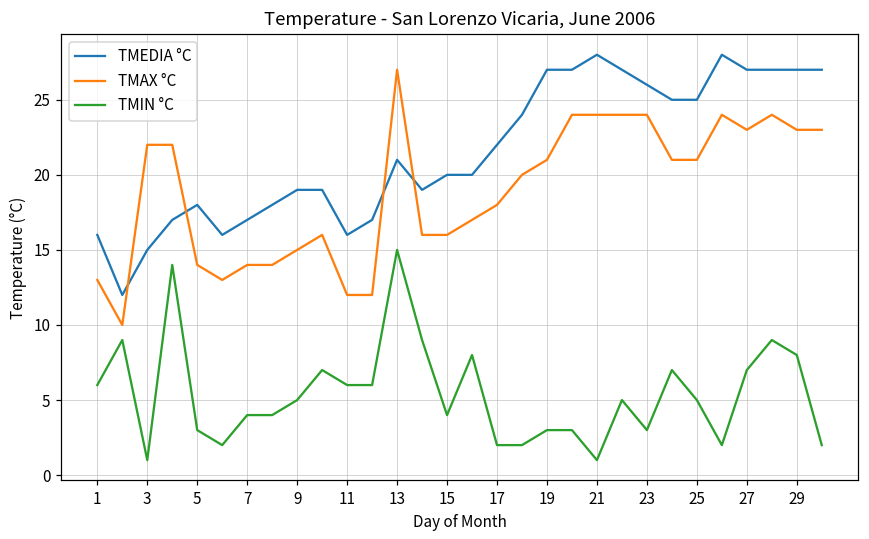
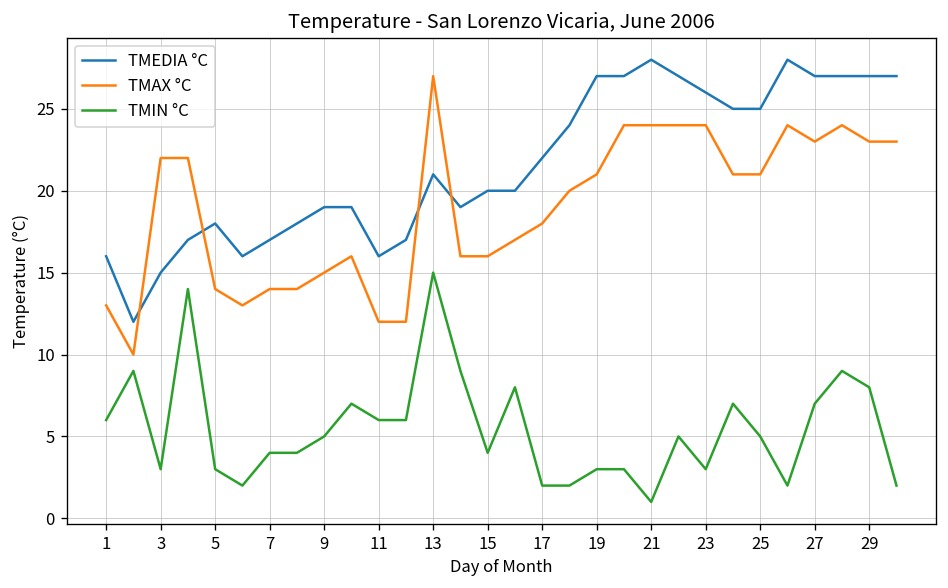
  {
    "TMEDIA °C": {
      "1": 16,
      "3": 15,
      "5": 18,
      "7": 17,
      "9": 19,
      "11": 16,
      "13": 21,
      "15": 20,
      "17": 22,
      "19": 27,
      "21": 28,
      "23": 26,
      "25": 25,
      "27": 27,
      "29": 27
    },
    "TMAX °C": {
      "1": 13,
      "3": 22,
      "5": 14,
      "7": 14,
      "9": 15,
      "11": 12,
      "13": 27,
      "15": 16,
      "17": 18,
      "19": 21,
      "21": 24,
      "23": 24,
      "25": 21,
      "27": 23,
      "29": 23
    },
    "TMIN °C": {
      "1": 6,
-     "3": 1,
+     "3": 3,
      "5": 3,
      "7": 4,
      "9": 5,
      "11": 6,
      "13": 15,
      "15": 4,
      "17": 2,
      "19": 3,
      "21": 1,
      "23": 3,
      "25": 5,
      "27": 7,
      "29": 8
    }
  }
